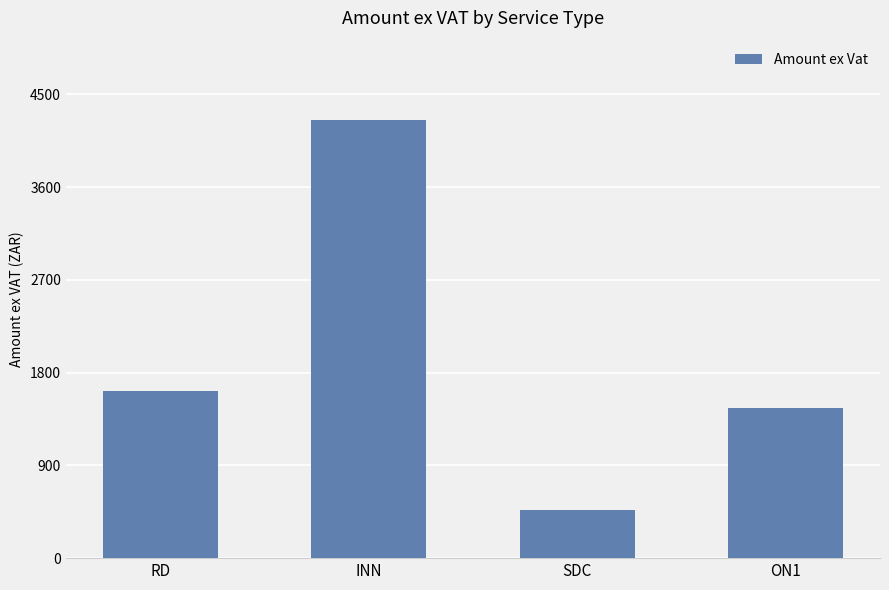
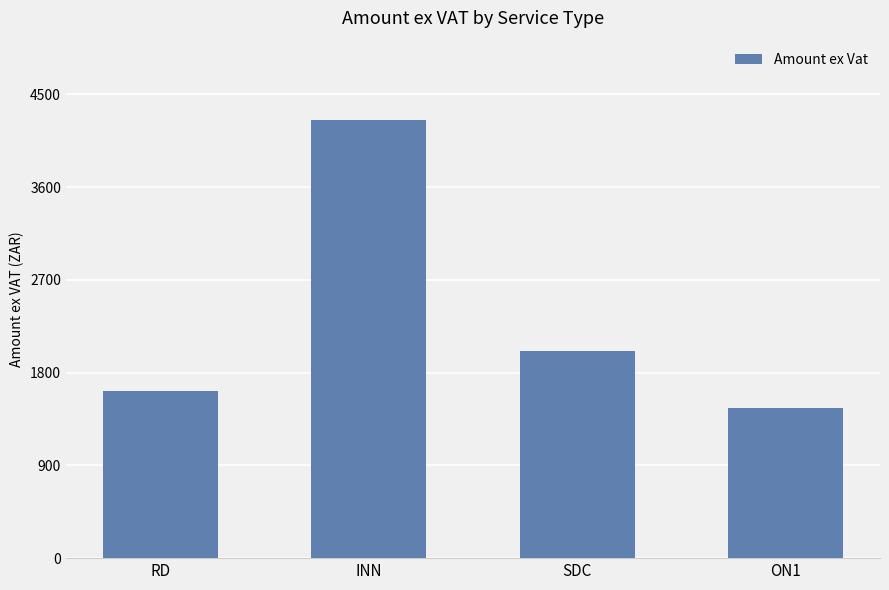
  {
    "RD": 1630,
    "INN": 4260,
-   "SDC": 470,
+   "SDC": 2010,
    "ON1": 1460
  }
